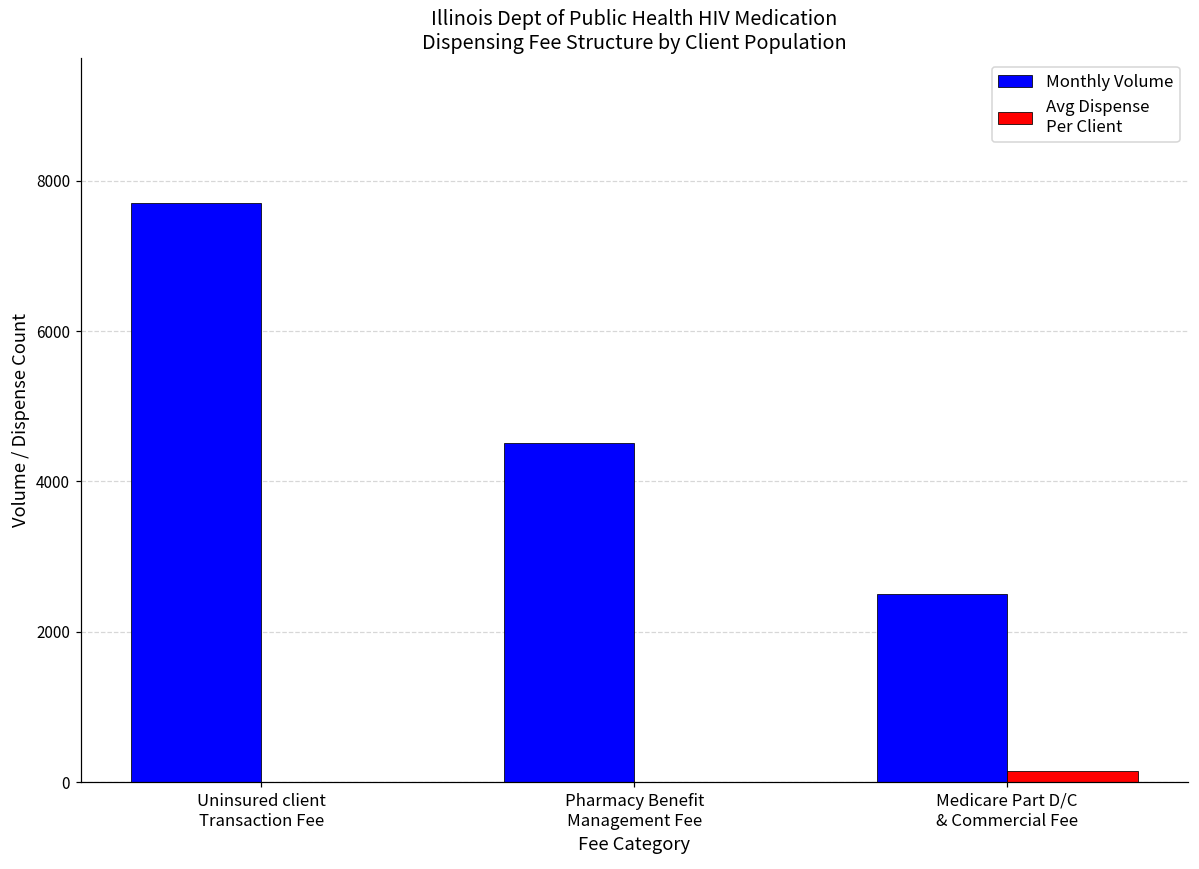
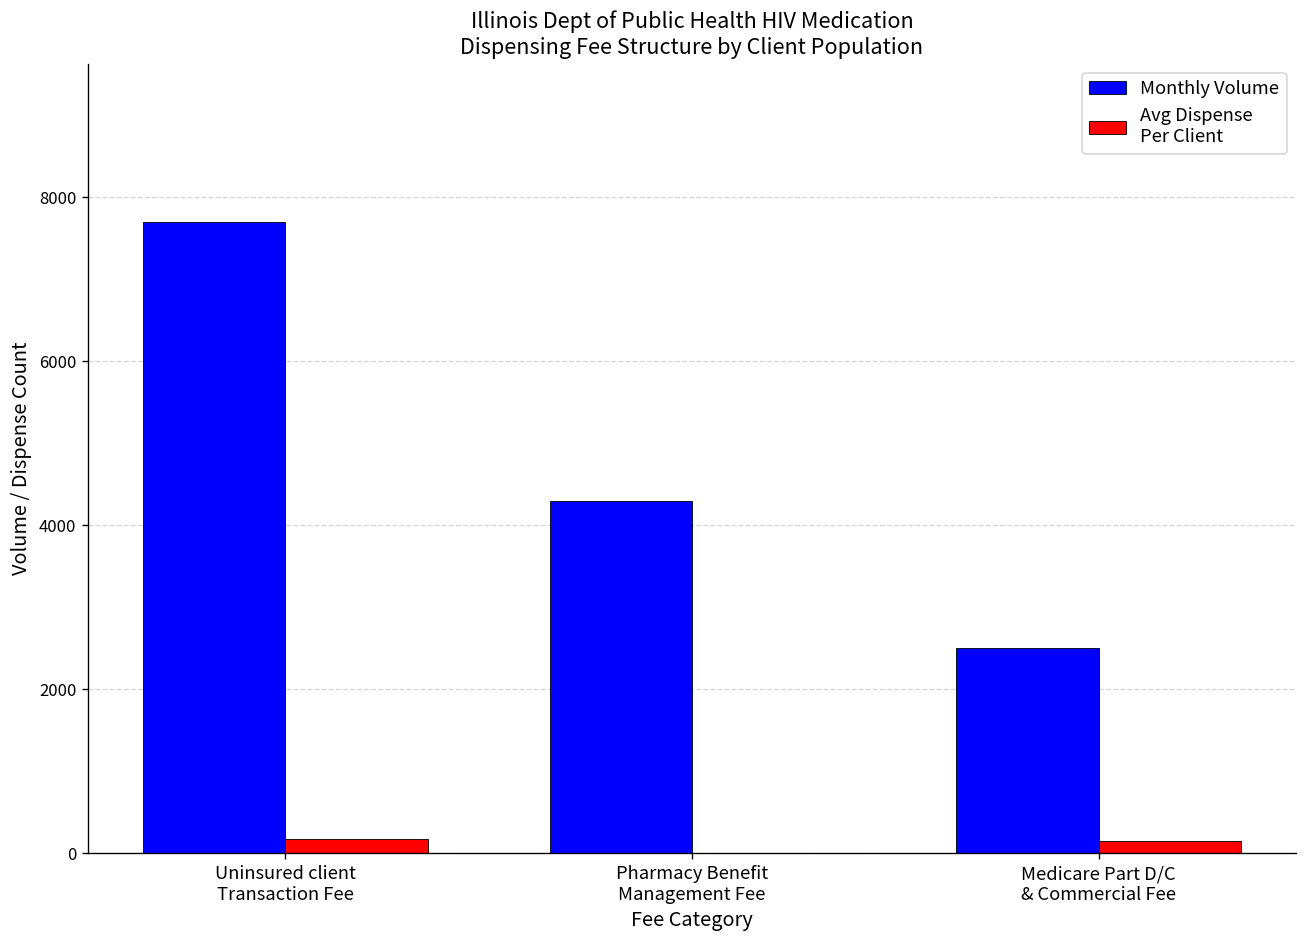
  {
    "Monthly Volume": {
      "Uninsured client Transaction Fee": 7700,
-     "Pharmacy Benefit Management Fee": 4500,
+     "Pharmacy Benefit Management Fee": 4300,
      "Medicare Part D/C & Commercial Fee": 2500
    },
    "Avg Dispense Per Client": {
-     "Uninsured client Transaction Fee": 0,
+     "Uninsured client Transaction Fee": 200,
      "Medicare Part D/C & Commercial Fee": 200
    }
  }
